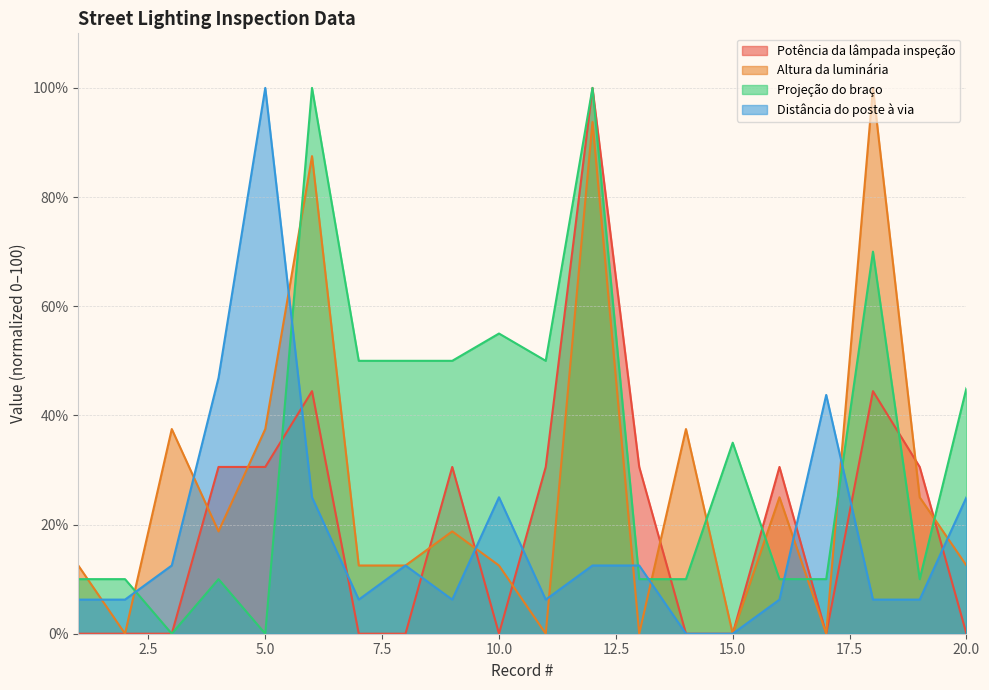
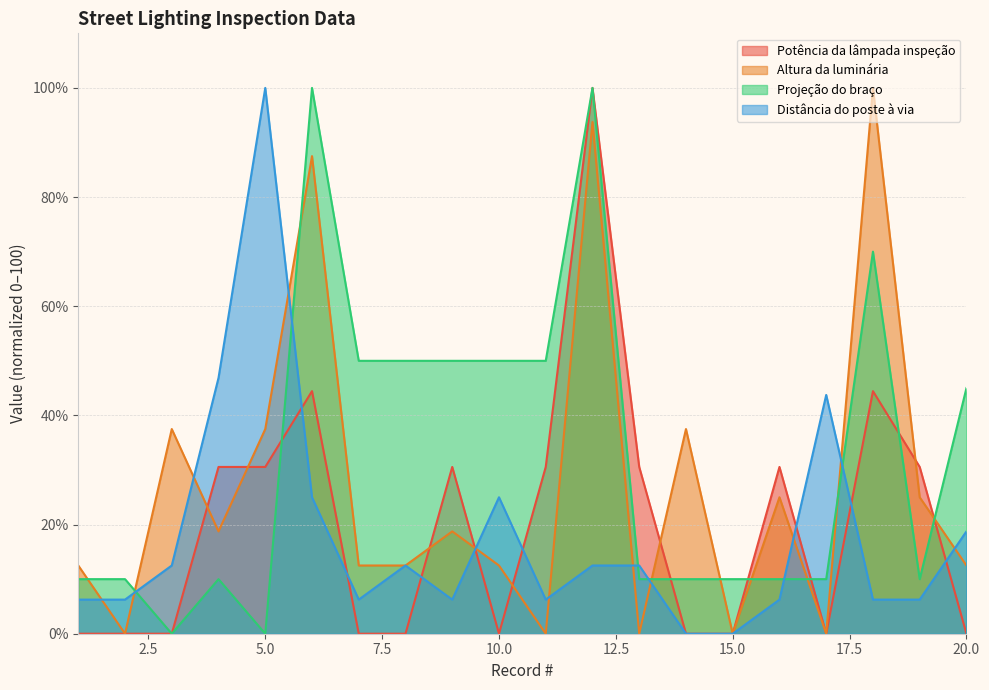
  {
    "Projeção do braço": {
      "5.0": "0%",
-     "10.0": "55%",
-     "15.0": "35%",
+     "10.0": "50%",
+     "15.0": "10%",
      "20.0": "45%"
    },
    "Distância do poste à via": {
      "5.0": "100%",
      "10.0": "25%",
-     "20.0": "25%"
+     "20.0": "19%"
    }
  }
